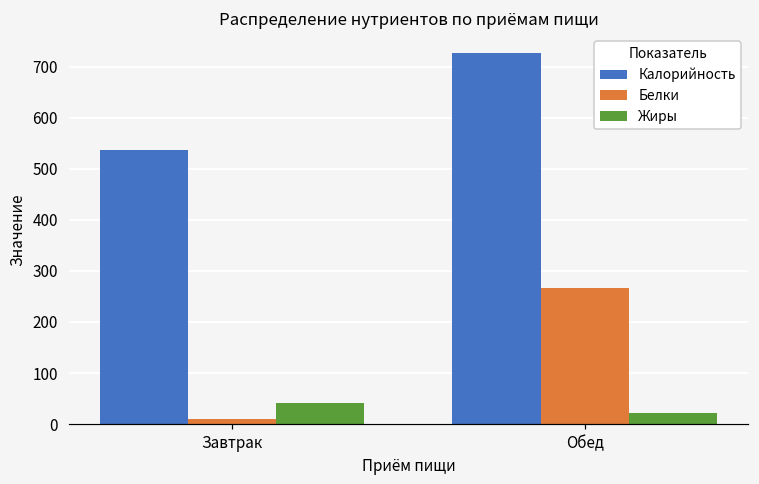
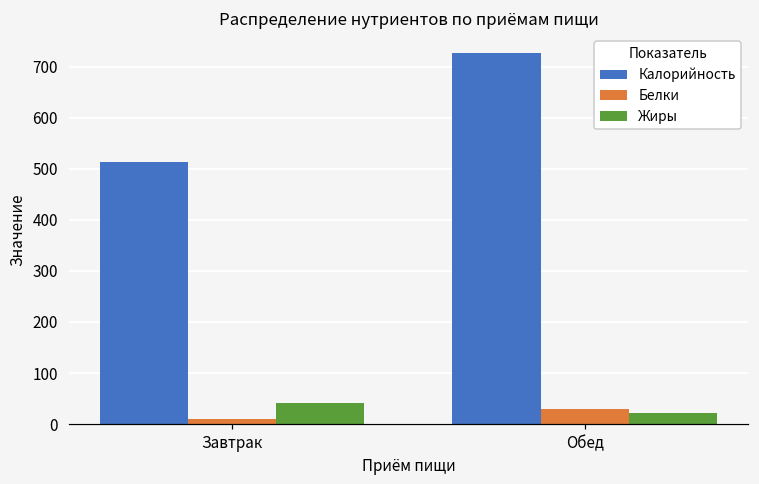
  {
    "Калорийность": {
-     "Завтрак": 540,
+     "Завтрак": 510,
      "Обед": 730
    },
    "Белки": {
      "Завтрак": 10,
-     "Обед": 270
+     "Обед": 30
    },
    "Жиры": {
      "Завтрак": 40,
      "Обед": 20
    }
  }
